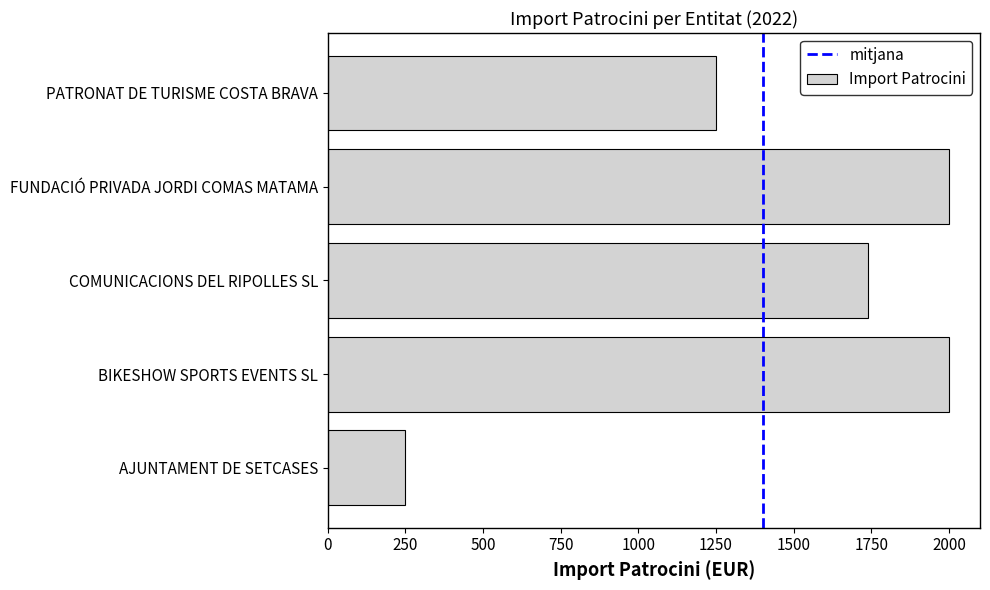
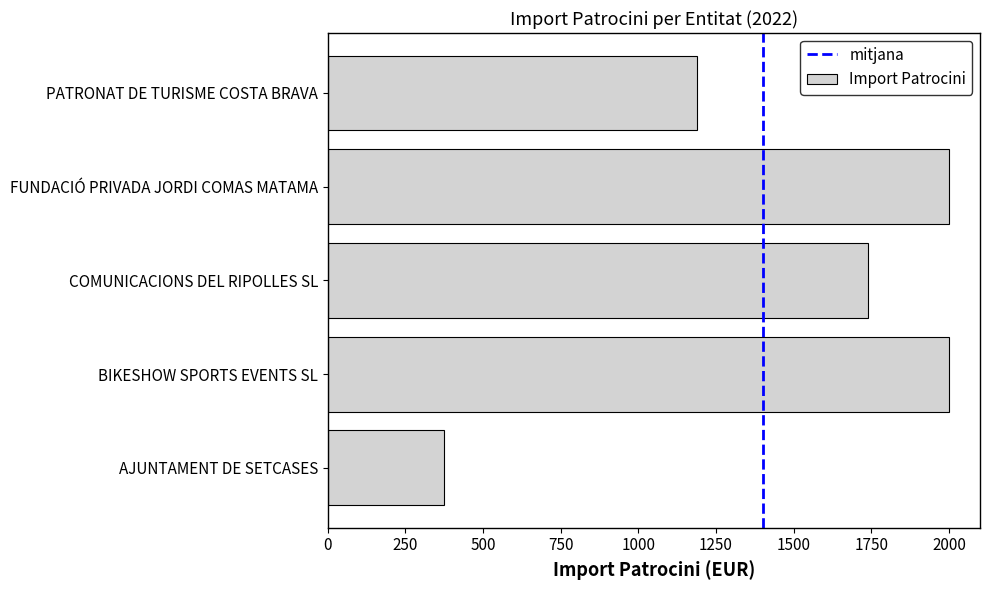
  {
-   "PATRONAT DE TURISME COSTA BRAVA": 1250,
+   "PATRONAT DE TURISME COSTA BRAVA": 1190,
    "FUNDACIÓ PRIVADA JORDI COMAS MATAMA": 2000,
    "COMUNICACIONS DEL RIPOLLES SL": 1740,
    "BIKESHOW SPORTS EVENTS SL": 2000,
-   "AJUNTAMENT DE SETCASES": 250
+   "AJUNTAMENT DE SETCASES": 370
  }
